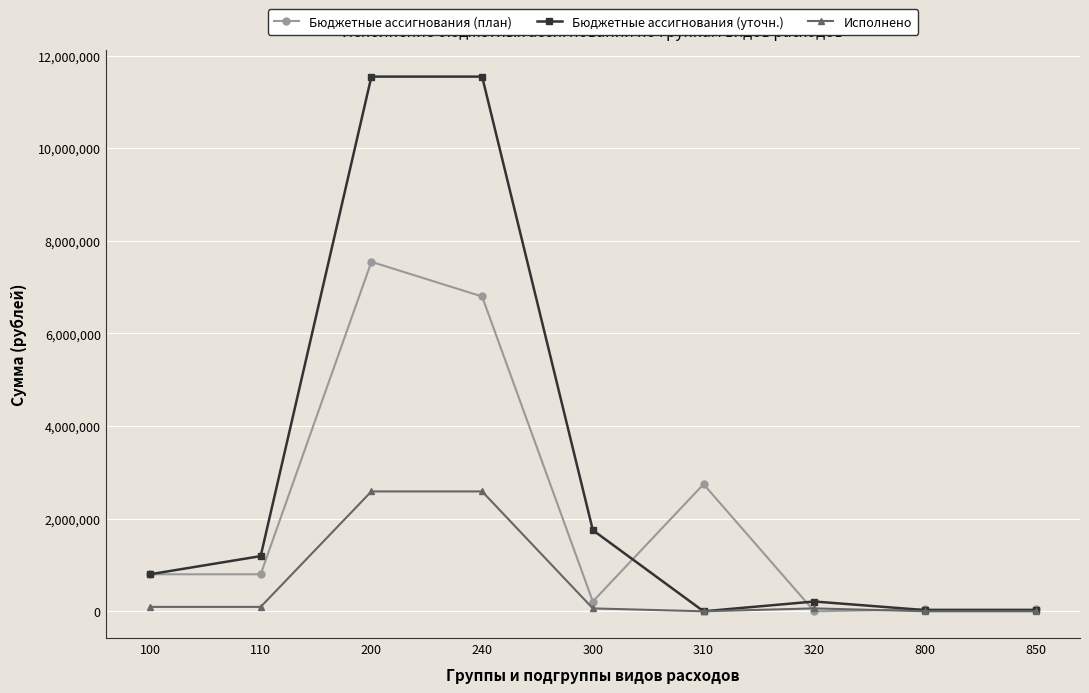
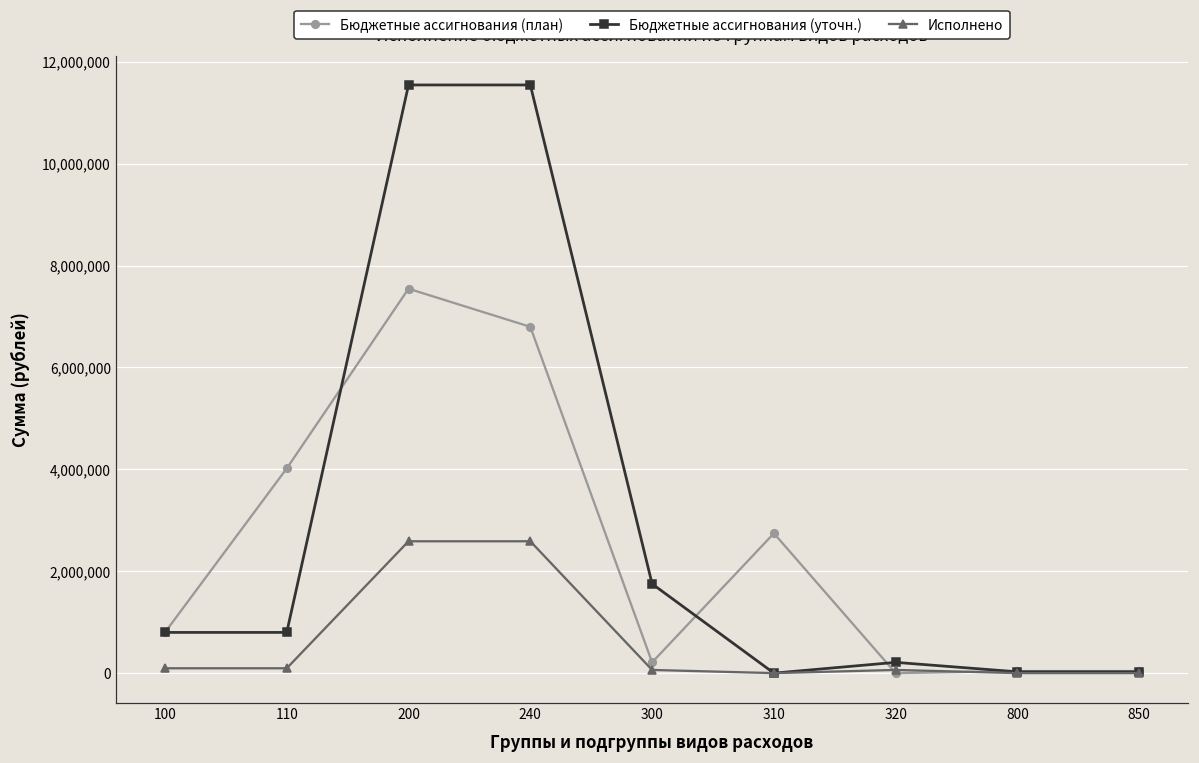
  {
    "Бюджетные ассигнования (план)": {
-     "110": "800,000",
+     "110": "4,000,000",
      "200": "7,500,000",
      "240": "6,800,000",
      "300": "200,000",
      "310": "2,700,000",
      "320": "0"
    },
    "Бюджетные ассигнования (уточн.)": {
-     "110": "1,200,000",
+     "110": "800,000",
      "200": "11,500,000",
      "240": "11,500,000",
      "300": "1,800,000",
      "320": "200,000"
    },
    "Исполнено": {
      "100": "100,000",
      "110": "100,000",
      "200": "2,600,000",
      "240": "2,600,000",
      "300": "100,000",
      "320": "100,000"
    }
  }
